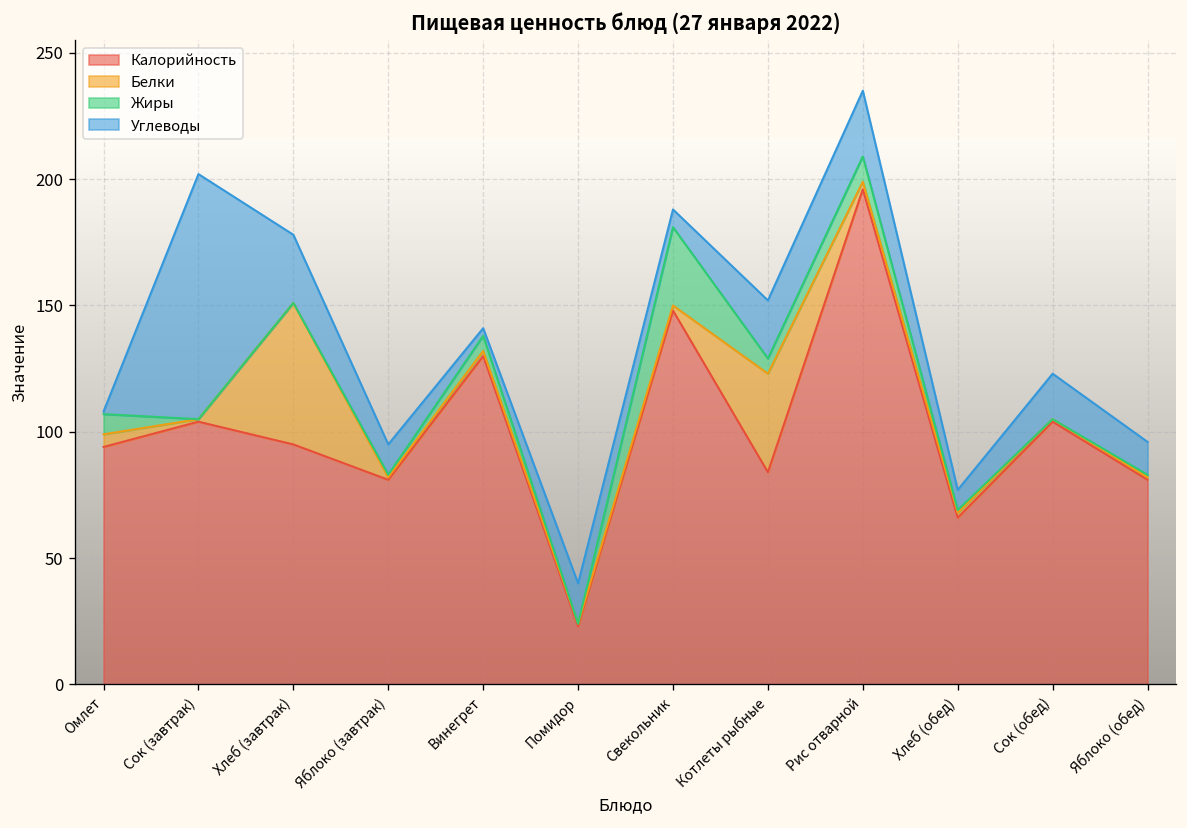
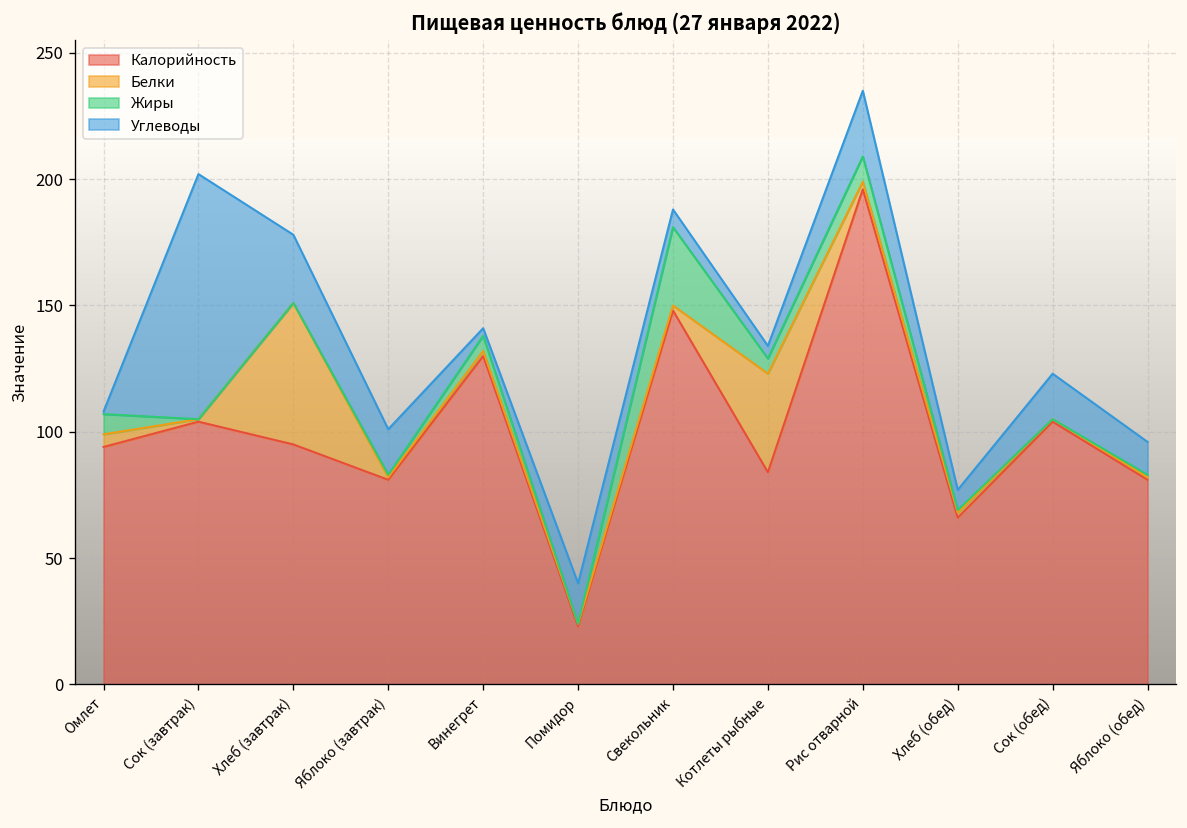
  {
    "Калорийность": {
      "Омлет": 94,
      "Хлеб (завтрак)": 95,
      "Винегрет": 130,
      "Свекольник": 148,
      "Котлеты рыбные": 84,
      "Рис отварной": 196,
      "Хлеб (обед)": 66
    },
    "Белки": {
      "Омлет": 5,
      "Винегрет": 2,
      "Свекольник": 2,
      "Котлеты рыбные": 39,
      "Рис отварной": 3
    },
    "Жиры": {
      "Винегрет": 6,
      "Свекольник": 31,
      "Котлеты рыбные": 6,
      "Рис отварной": 10
    },
    "Углеводы": {
      "Сок (завтрак)": 97,
      "Хлеб (завтрак)": 27,
-     "Яблоко (завтрак)": 12,
+     "Яблоко (завтрак)": 18,
      "Винегрет": 3,
      "Помидор": 16,
      "Свекольник": 7,
-     "Котлеты рыбные": 23,
+     "Котлеты рыбные": 5,
      "Рис отварной": 26,
      "Хлеб (обед)": 8,
      "Сок (обед)": 18,
      "Яблоко (обед)": 13
    }
  }
